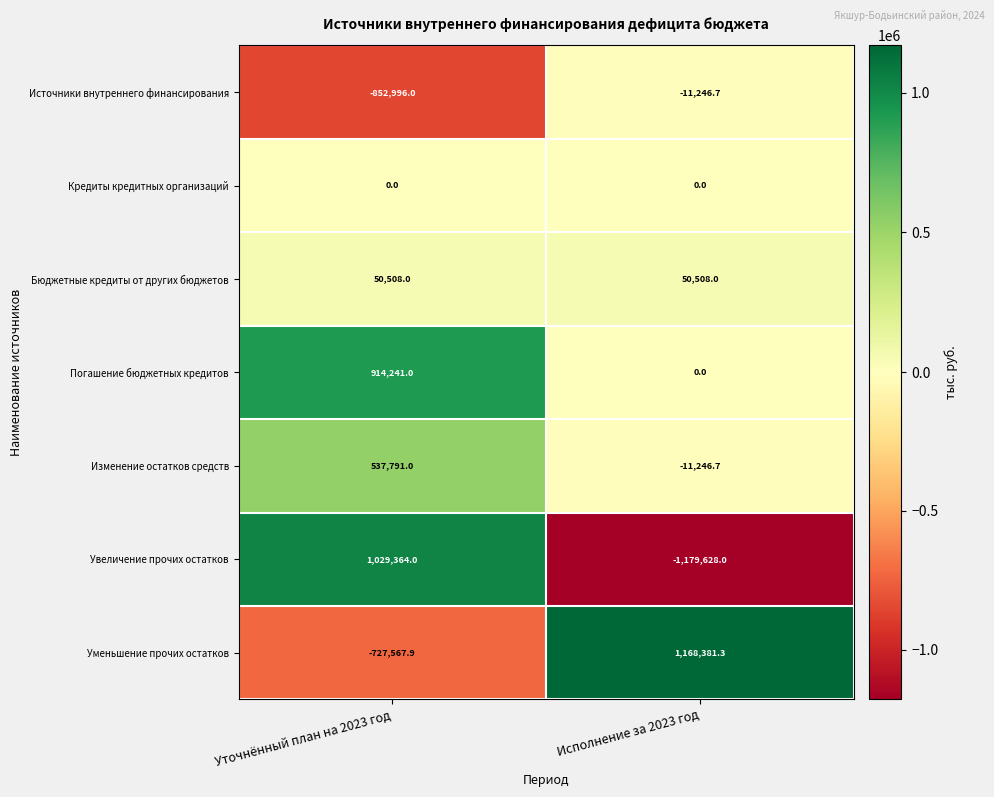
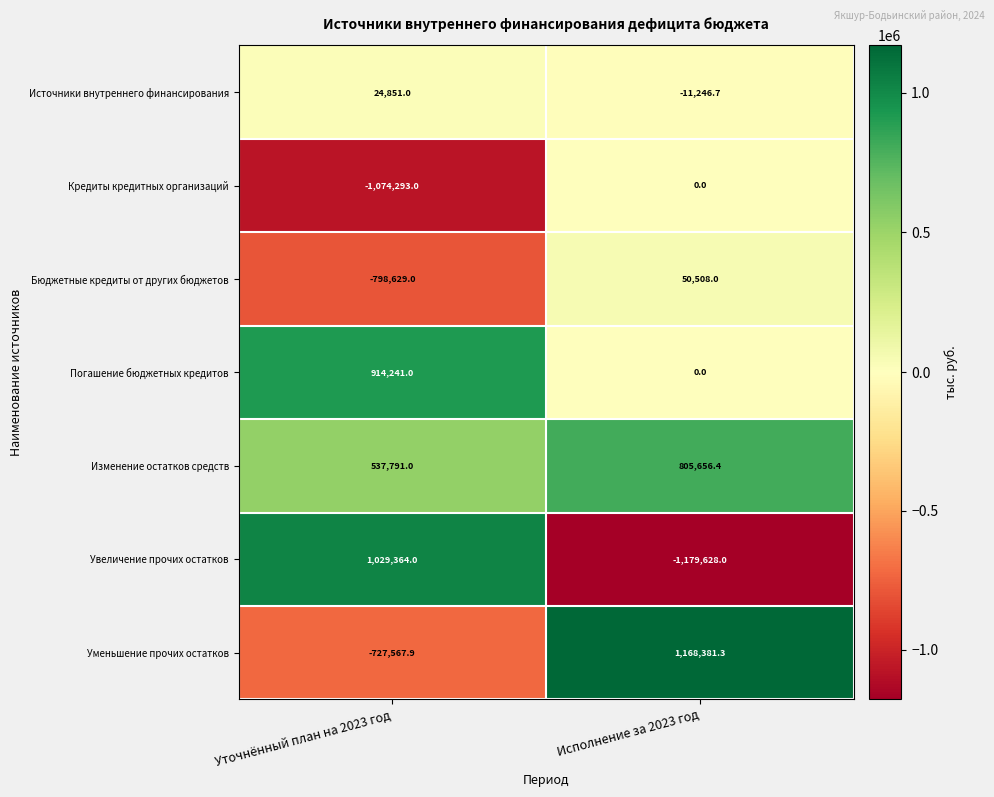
  {
    "Источники внутреннего финансирования": {
-     "Уточнённый план на 2023 год": "-852,996.0",
+     "Уточнённый план на 2023 год": "24,851.0",
      "Исполнение за 2023 год": "-11,246.7"
    },
    "Кредиты кредитных организаций": {
-     "Уточнённый план на 2023 год": "0.0",
+     "Уточнённый план на 2023 год": "-1,074,293.0",
      "Исполнение за 2023 год": "0.0"
    },
    "Бюджетные кредиты от других бюджетов": {
-     "Уточнённый план на 2023 год": "50,508.0",
+     "Уточнённый план на 2023 год": "-798,629.0",
      "Исполнение за 2023 год": "50,508.0"
    },
    "Погашение бюджетных кредитов": {
      "Уточнённый план на 2023 год": "914,241.0",
      "Исполнение за 2023 год": "0.0"
    },
    "Изменение остатков средств": {
      "Уточнённый план на 2023 год": "537,791.0",
-     "Исполнение за 2023 год": "-11,246.7"
+     "Исполнение за 2023 год": "805,656.4"
    },
    "Увеличение прочих остатков": {
      "Уточнённый план на 2023 год": "1,029,364.0",
      "Исполнение за 2023 год": "-1,179,628.0"
    },
    "Уменьшение прочих остатков": {
      "Уточнённый план на 2023 год": "-727,567.9",
      "Исполнение за 2023 год": "1,168,381.3"
    }
  }
